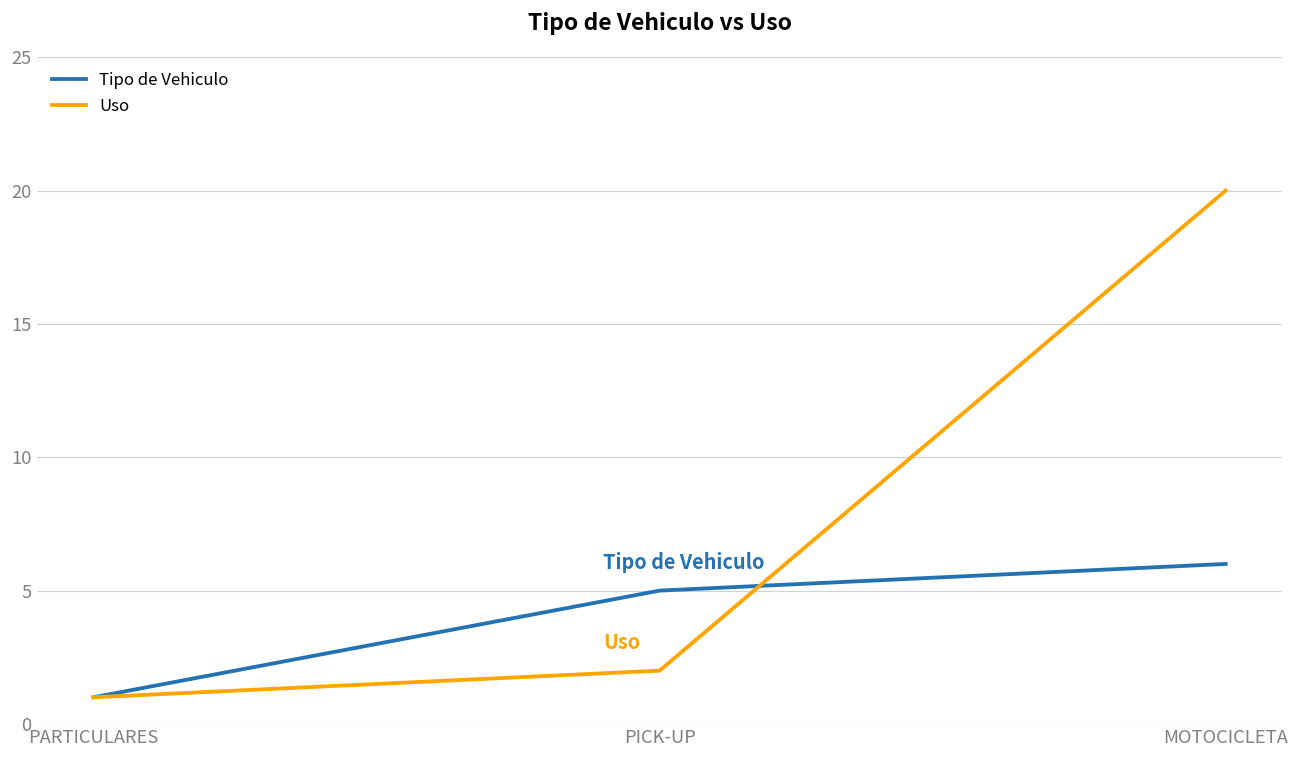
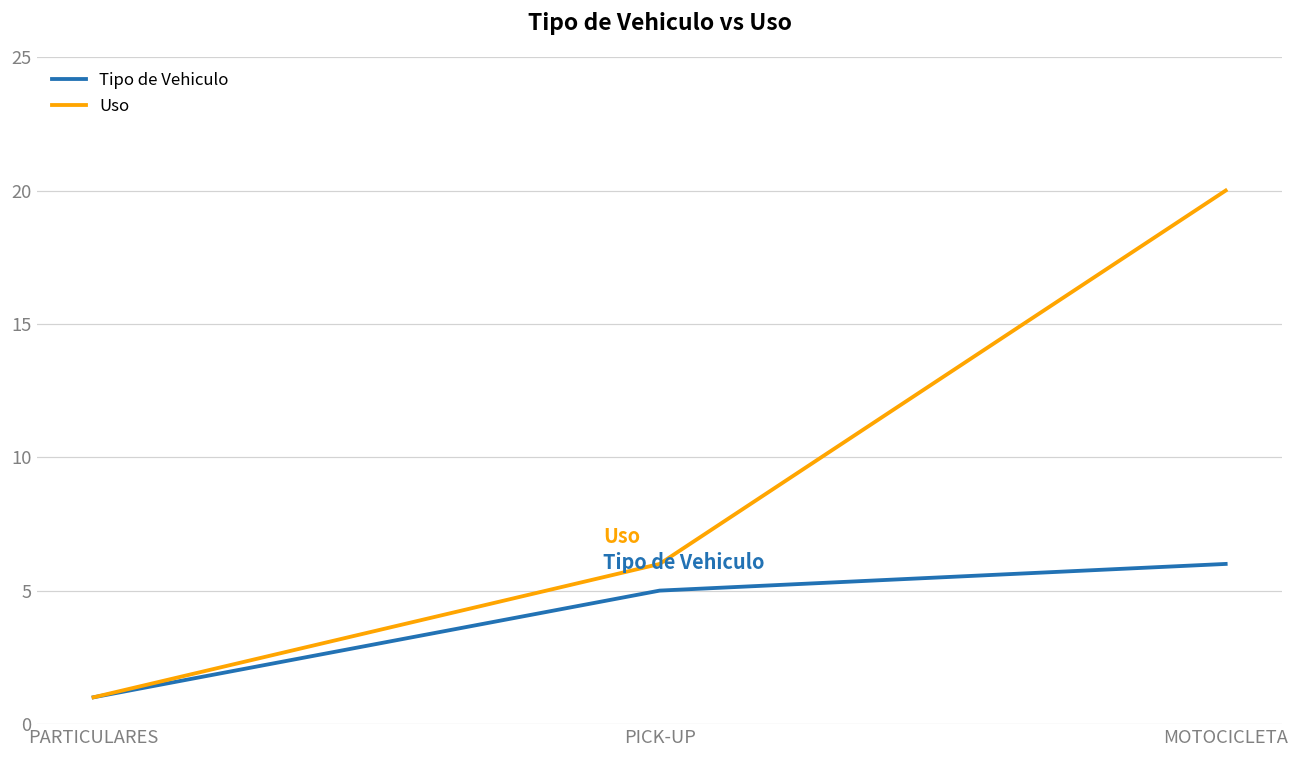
  {
    "Tipo de Vehiculo": {
      "PICK-UP": 5,
      "MOTOCICLETA": 6
    },
    "Uso": {
-     "PICK-UP": 2,
+     "PICK-UP": 6,
      "MOTOCICLETA": 20
    }
  }
